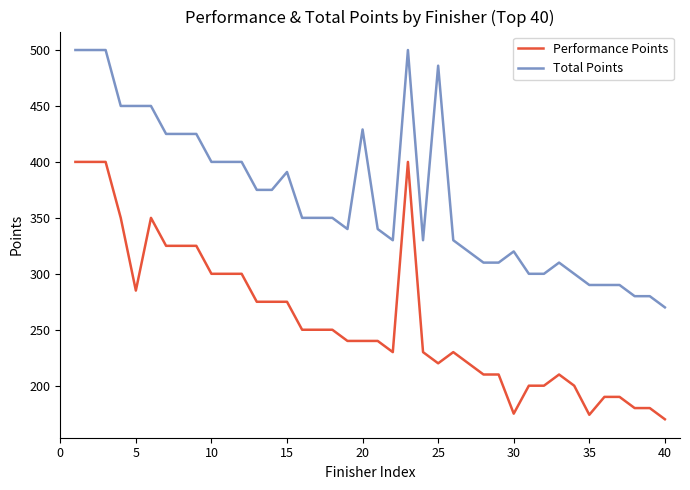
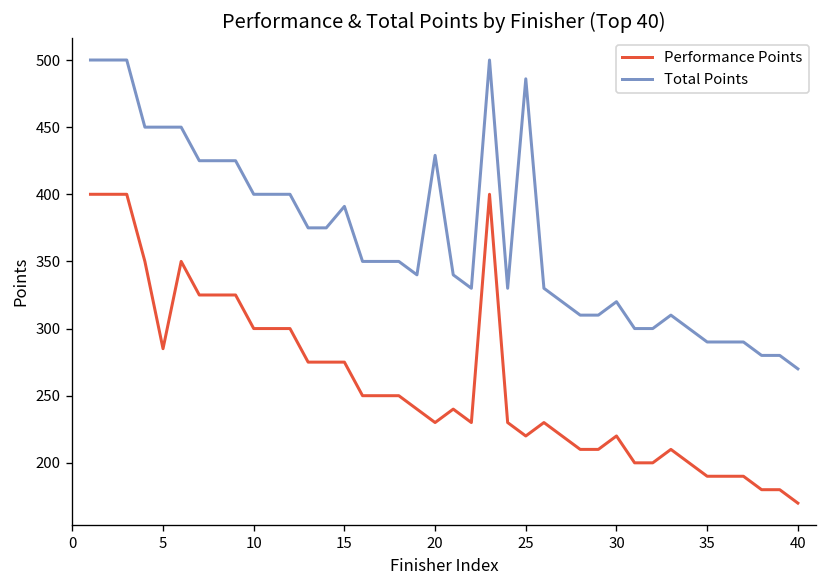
  {
    "Performance Points": {
      "5": 285,
      "10": 300,
      "15": 275,
-     "20": 240,
+     "20": 230,
      "25": 220,
-     "30": 175,
-     "35": 174,
+     "30": 220,
+     "35": 190,
      "40": 170
    },
    "Total Points": {
      "5": 450,
      "10": 400,
      "15": 391,
      "20": 429,
      "25": 486,
      "30": 320,
      "35": 290,
      "40": 270
    }
  }
